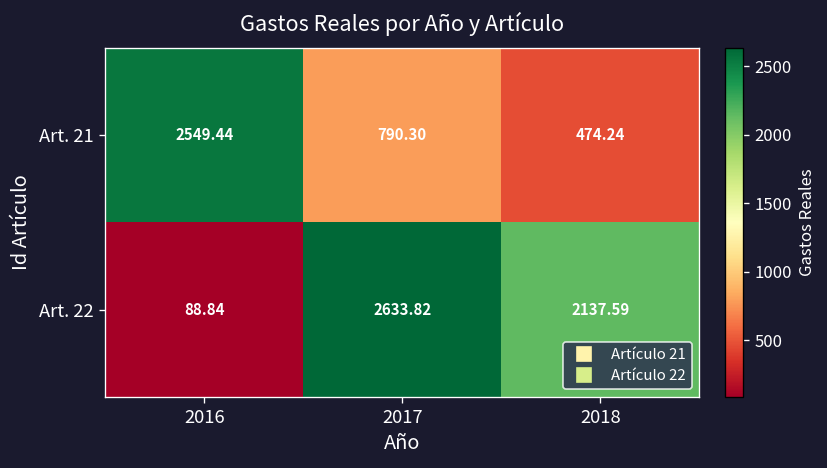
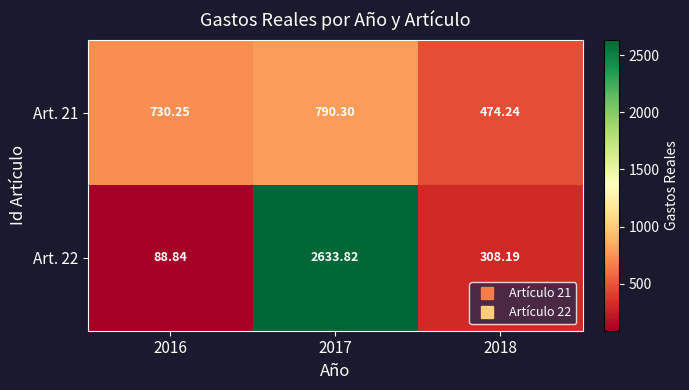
  {
    "Art. 21": {
-     "2016": 2549.44,
+     "2016": 730.25,
      "2017": 790.30,
      "2018": 474.24
    },
    "Art. 22": {
      "2016": 88.84,
      "2017": 2633.82,
-     "2018": 2137.59
+     "2018": 308.19
    }
  }
